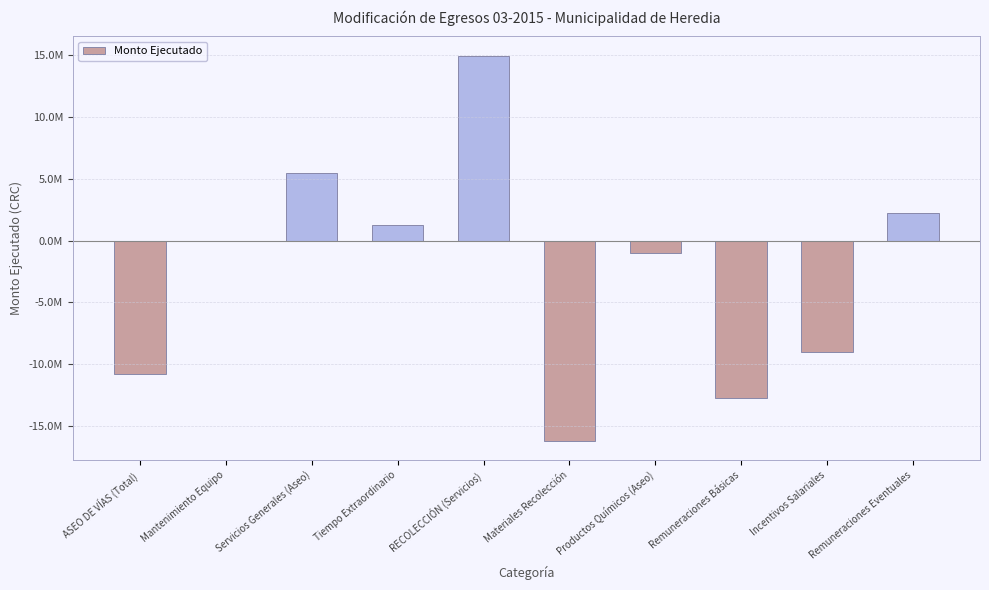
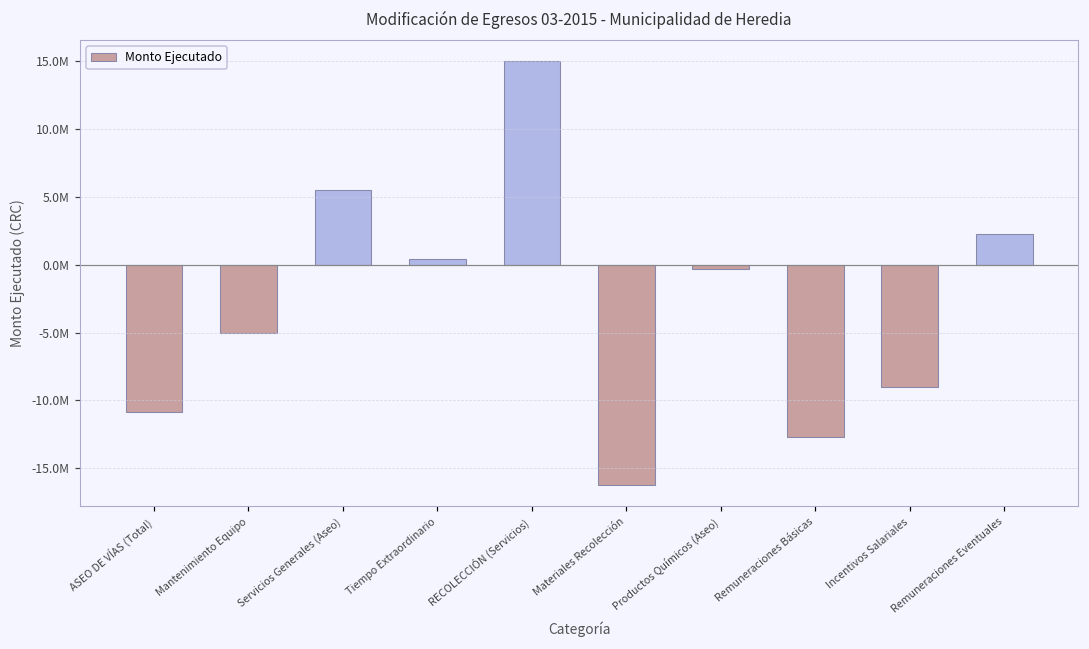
  {
    "ASEO DE VÍAS (Total)": -10800000,
-   "Mantenimiento Equipo": 0,
+   "Mantenimiento Equipo": -5000000,
    "Servicios Generales (Aseo)": 5500000,
-   "Tiempo Extraordinario": 1200000,
+   "Tiempo Extraordinario": 400000,
    "RECOLECCIÓN (Servicios)": 15000000,
    "Materiales Recolección": -16200000,
-   "Productos Químicos (Aseo)": -1000000,
+   "Productos Químicos (Aseo)": -300000,
    "Remuneraciones Básicas": -12700000,
    "Incentivos Salariales": -9000000,
    "Remuneraciones Eventuales": 2300000
  }
